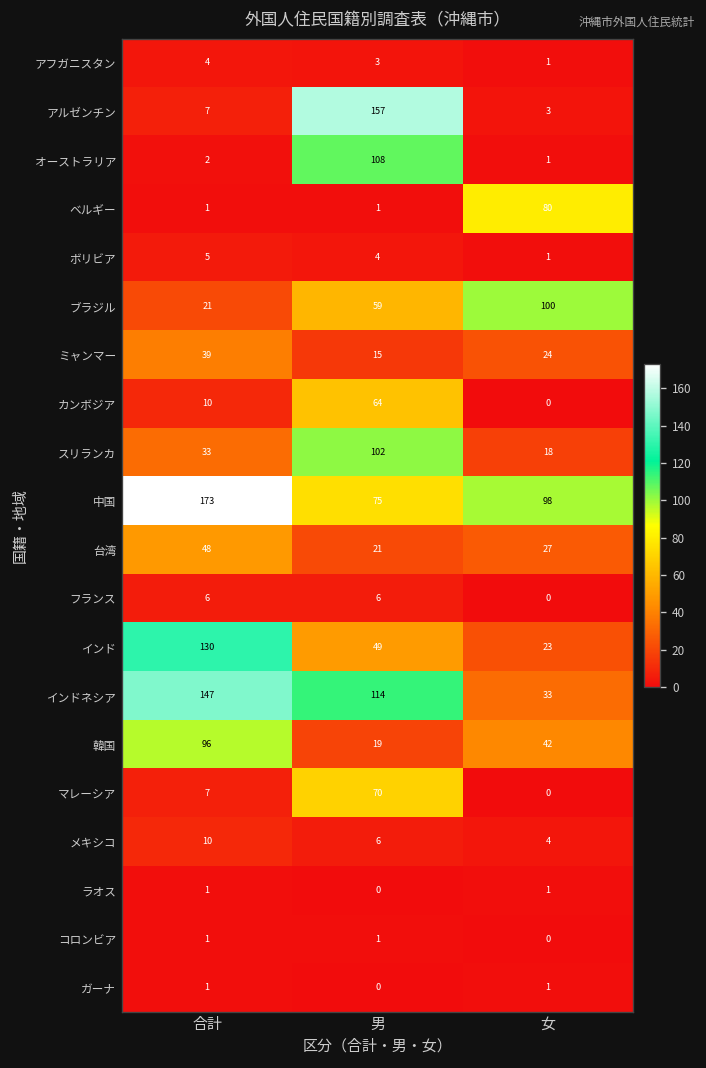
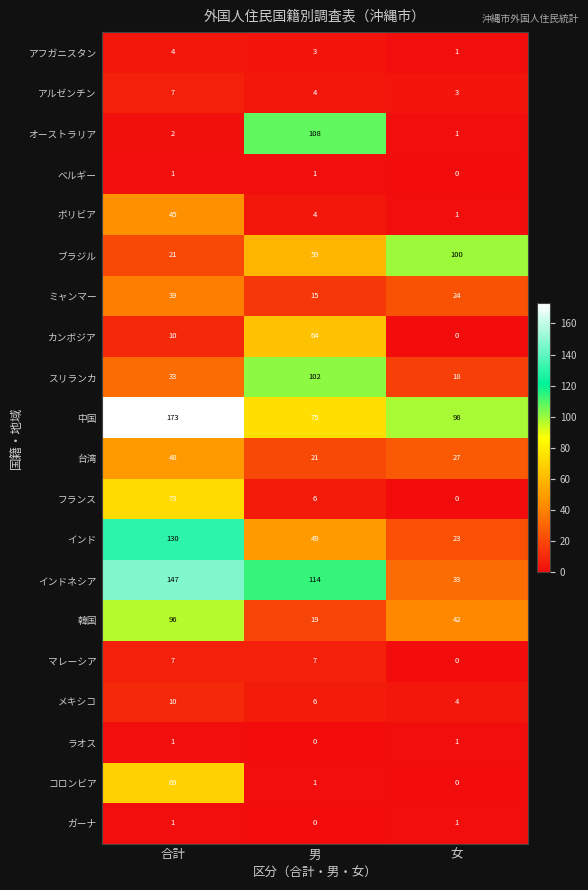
  {
    "アフガニスタン": {
      "合計": 4,
      "男": 3,
      "女": 1
    },
    "アルゼンチン": {
      "合計": 7,
-     "男": 157,
+     "男": 4,
      "女": 3
    },
    "オーストラリア": {
      "合計": 2,
      "男": 108,
      "女": 1
    },
    "ベルギー": {
      "合計": 1,
      "男": 1,
-     "女": 80
+     "女": 0
    },
    "ボリビア": {
-     "合計": 5,
+     "合計": 45,
      "男": 4,
      "女": 1
    },
    "ブラジル": {
      "合計": 21,
      "男": 59,
      "女": 100
    },
    "ミャンマー": {
      "合計": 39,
      "男": 15,
      "女": 24
    },
    "カンボジア": {
      "合計": 10,
      "男": 64,
      "女": 0
    },
    "スリランカ": {
      "合計": 33,
      "男": 102,
      "女": 18
    },
    "中国": {
      "合計": 173,
      "男": 75,
      "女": 98
    },
    "台湾": {
      "合計": 48,
      "男": 21,
      "女": 27
    },
    "フランス": {
-     "合計": 6,
+     "合計": 73,
      "男": 6,
      "女": 0
    },
    "インド": {
      "合計": 130,
      "男": 49,
      "女": 23
    },
    "インドネシア": {
      "合計": 147,
      "男": 114,
      "女": 33
    },
    "韓国": {
      "合計": 96,
      "男": 19,
      "女": 42
    },
    "マレーシア": {
      "合計": 7,
-     "男": 70,
+     "男": 7,
      "女": 0
    },
    "メキシコ": {
      "合計": 10,
      "男": 6,
      "女": 4
    },
    "ラオス": {
      "合計": 1,
      "男": 0,
      "女": 1
    },
    "コロンビア": {
-     "合計": 1,
+     "合計": 69,
      "男": 1,
      "女": 0
    },
    "ガーナ": {
      "合計": 1,
      "男": 0,
      "女": 1
    }
  }
